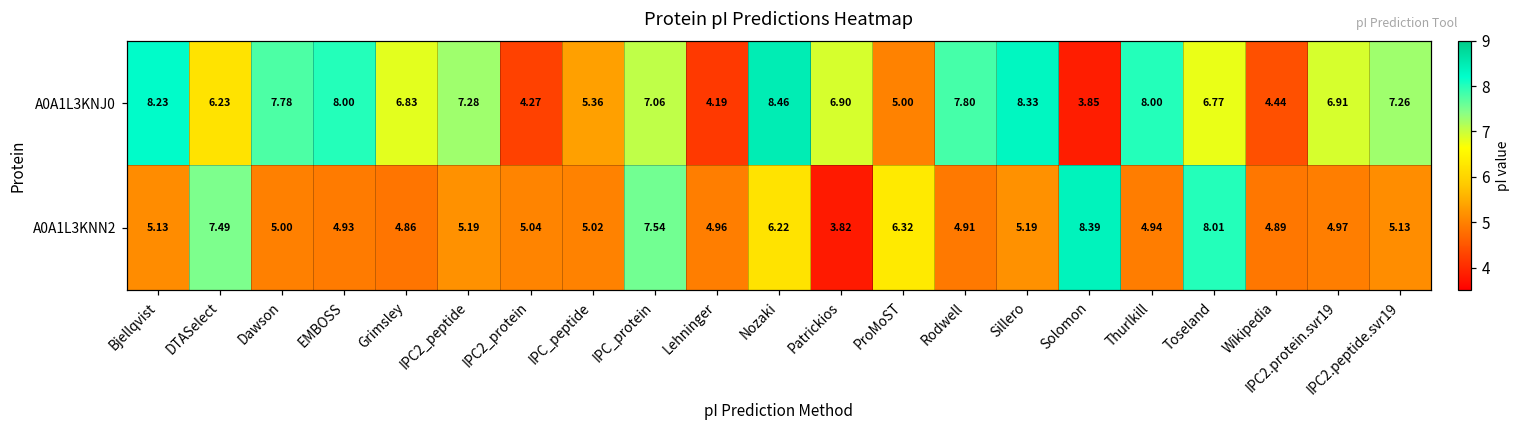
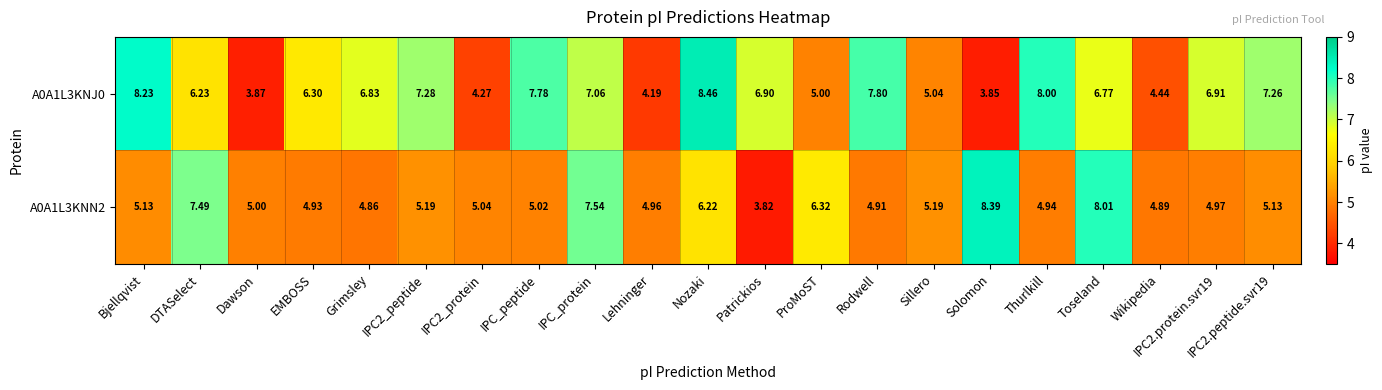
  {
    "A0A1L3KNJ0": {
      "Bjellqvist": 8.23,
      "DTASelect": 6.23,
-     "Dawson": 7.78,
-     "EMBOSS": 8.00,
+     "Dawson": 3.87,
+     "EMBOSS": 6.30,
      "Grimsley": 6.83,
      "IPC2_peptide": 7.28,
      "IPC2_protein": 4.27,
-     "IPC_peptide": 5.36,
+     "IPC_peptide": 7.78,
      "IPC_protein": 7.06,
      "Lehninger": 4.19,
      "Nozaki": 8.46,
      "Patrickios": 6.90,
      "ProMoST": 5.00,
      "Rodwell": 7.80,
-     "Sillero": 8.33,
+     "Sillero": 5.04,
      "Solomon": 3.85,
      "Thurlkill": 8.00,
      "Toseland": 6.77,
      "Wikipedia": 4.44,
      "IPC2.protein.svr19": 6.91,
      "IPC2.peptide.svr19": 7.26
    },
    "A0A1L3KNN2": {
      "Bjellqvist": 5.13,
      "DTASelect": 7.49,
      "Dawson": 5.00,
      "EMBOSS": 4.93,
      "Grimsley": 4.86,
      "IPC2_peptide": 5.19,
      "IPC2_protein": 5.04,
      "IPC_peptide": 5.02,
      "IPC_protein": 7.54,
      "Lehninger": 4.96,
      "Nozaki": 6.22,
      "Patrickios": 3.82,
      "ProMoST": 6.32,
      "Rodwell": 4.91,
      "Sillero": 5.19,
      "Solomon": 8.39,
      "Thurlkill": 4.94,
      "Toseland": 8.01,
      "Wikipedia": 4.89,
      "IPC2.protein.svr19": 4.97,
      "IPC2.peptide.svr19": 5.13
    }
  }
